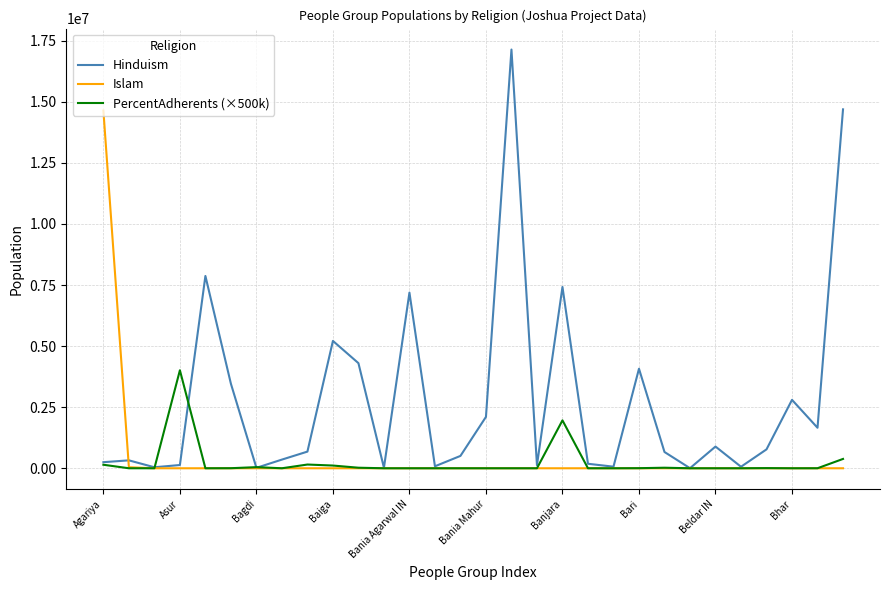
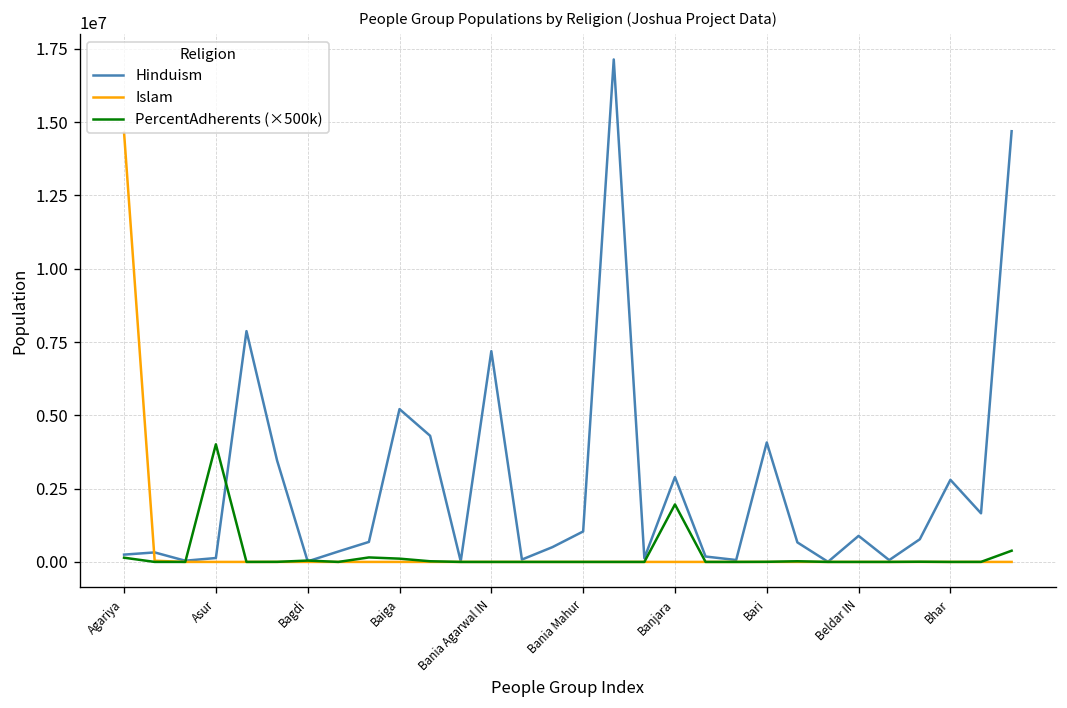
  {
    "Hinduism": {
      "Asur": 100000,
      "Baiga": 5200000,
      "Bania Agarwal IN": 7200000,
-     "Bania Mahur": 2100000,
-     "Banjara": 7400000,
+     "Bania Mahur": 1000000,
+     "Banjara": 2900000,
      "Bari": 4100000,
      "Beldar IN": 900000,
      "Bhar": 2800000
    },
    "Islam": {
      "Asur": 0,
      "Baiga": 0,
      "Banjara": 0
    },
    "PercentAdherents (×500k)": {
      "Asur": 4000000,
      "Baiga": 100000,
      "Banjara": 2000000
    }
  }
